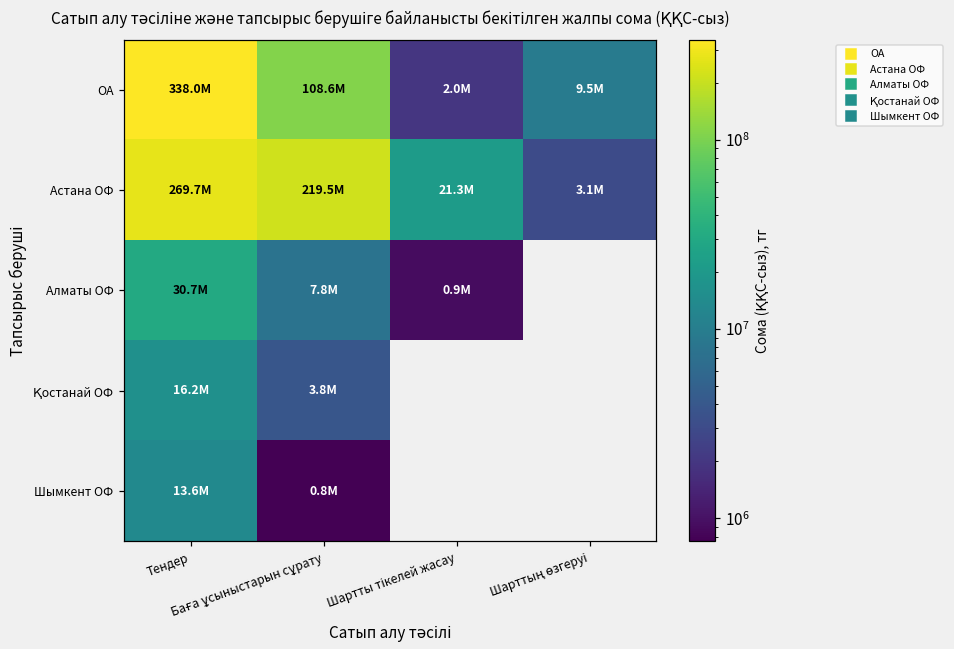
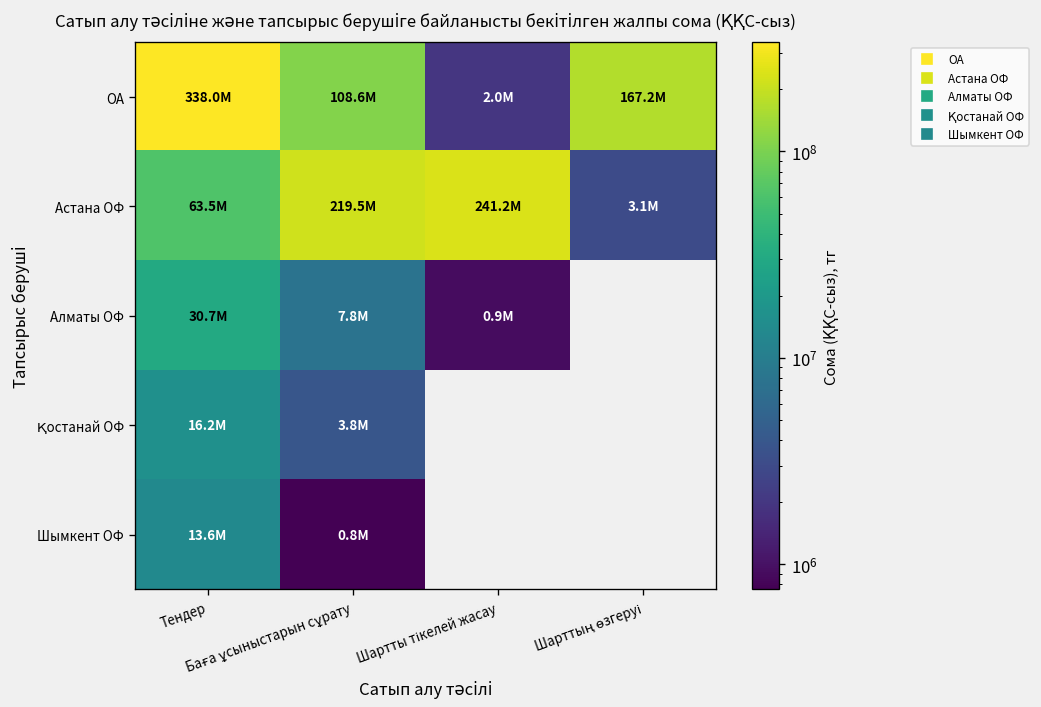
  {
    "ОА": {
      "Тендер": "338.0M",
      "Баға ұсыныстарын сұрату": "108.6M",
      "Шартты тікелей жасау": "2.0M",
-     "Шарттың өзгеруі": "9.5M"
+     "Шарттың өзгеруі": "167.2M"
    },
    "Астана ОФ": {
-     "Тендер": "269.7M",
+     "Тендер": "63.5M",
      "Баға ұсыныстарын сұрату": "219.5M",
-     "Шартты тікелей жасау": "21.3M",
+     "Шартты тікелей жасау": "241.2M",
      "Шарттың өзгеруі": "3.1M"
    },
    "Алматы ОФ": {
      "Тендер": "30.7M",
      "Баға ұсыныстарын сұрату": "7.8M",
      "Шартты тікелей жасау": "0.9M"
    },
    "Қостанай ОФ": {
      "Тендер": "16.2M",
      "Баға ұсыныстарын сұрату": "3.8M"
    },
    "Шымкент ОФ": {
      "Тендер": "13.6M",
      "Баға ұсыныстарын сұрату": "0.8M"
    }
  }
